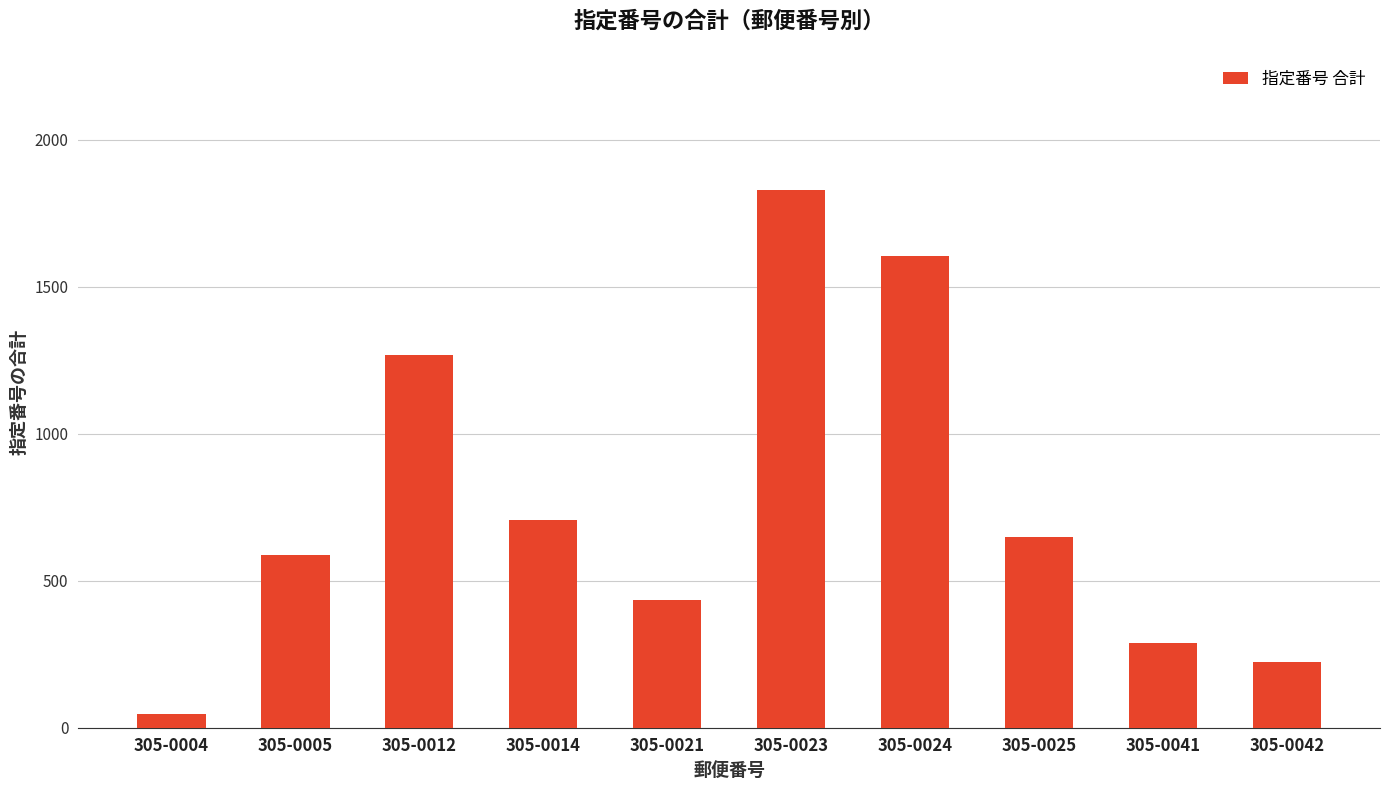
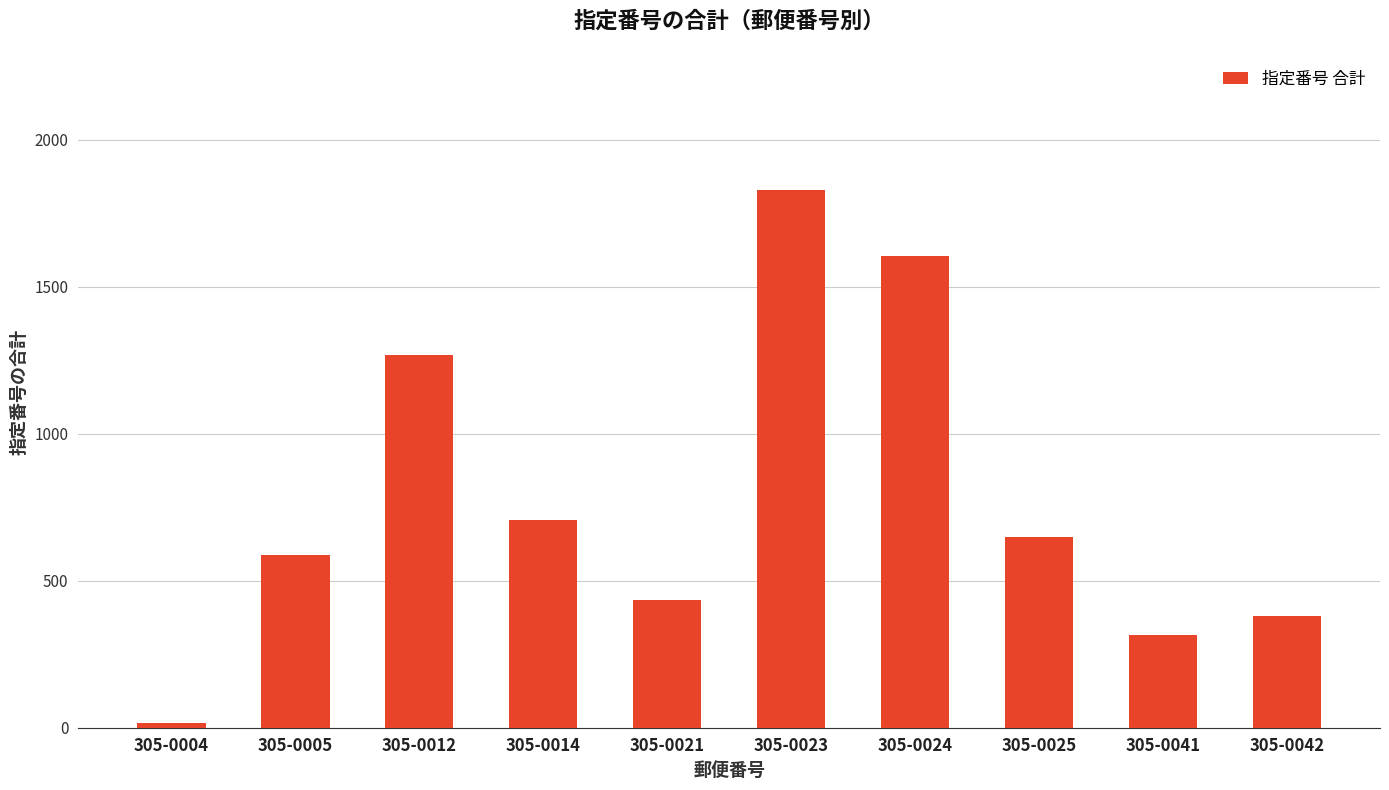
  {
-   "305-0004": 50,
+   "305-0004": 20,
    "305-0005": 590,
    "305-0012": 1270,
    "305-0014": 710,
    "305-0021": 440,
    "305-0023": 1830,
    "305-0024": 1600,
    "305-0025": 650,
-   "305-0041": 290,
-   "305-0042": 230
+   "305-0041": 320,
+   "305-0042": 380
  }
